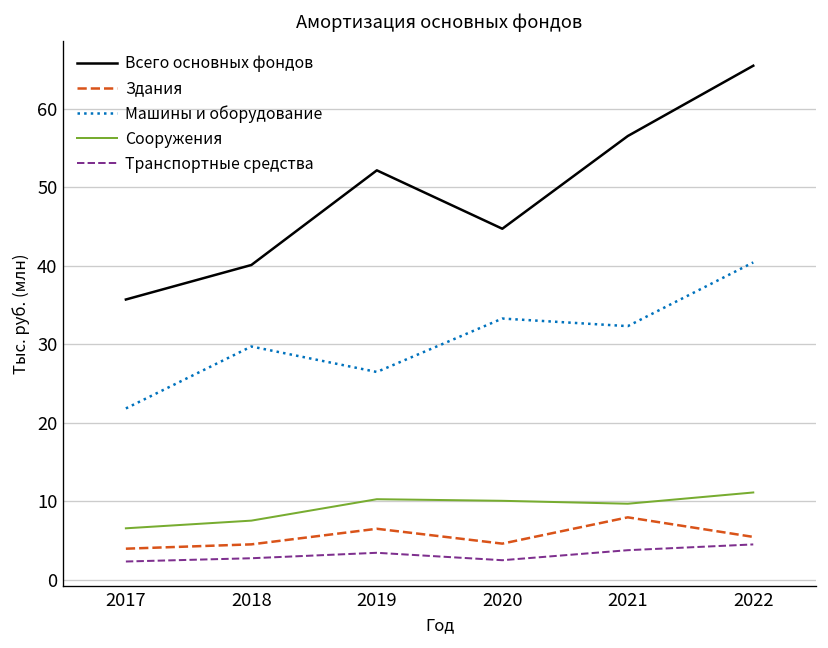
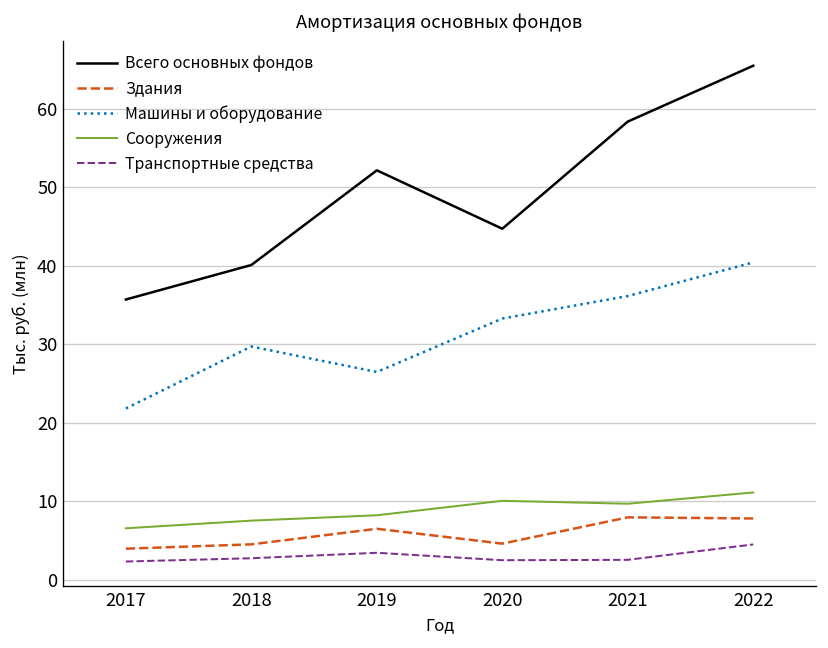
  {
    "Всего основных фондов": {
      "2017": 36,
      "2018": 40,
      "2019": 52,
      "2020": 45,
-     "2021": 56,
+     "2021": 58,
      "2022": 65
    },
    "Здания": {
      "2017": 4,
      "2018": 4,
      "2019": 6,
      "2020": 5,
      "2021": 8,
-     "2022": 5
+     "2022": 8
    },
    "Машины и оборудование": {
      "2017": 22,
      "2018": 30,
      "2019": 26,
      "2020": 33,
-     "2021": 32,
+     "2021": 36,
      "2022": 40
    },
    "Сооружения": {
      "2017": 7,
      "2018": 8,
-     "2019": 10,
+     "2019": 8,
      "2020": 10,
      "2021": 10,
      "2022": 11
    },
    "Транспортные средства": {
      "2017": 2,
      "2018": 3,
      "2019": 3,
      "2020": 2,
-     "2021": 4,
+     "2021": 3,
      "2022": 4
    }
  }
